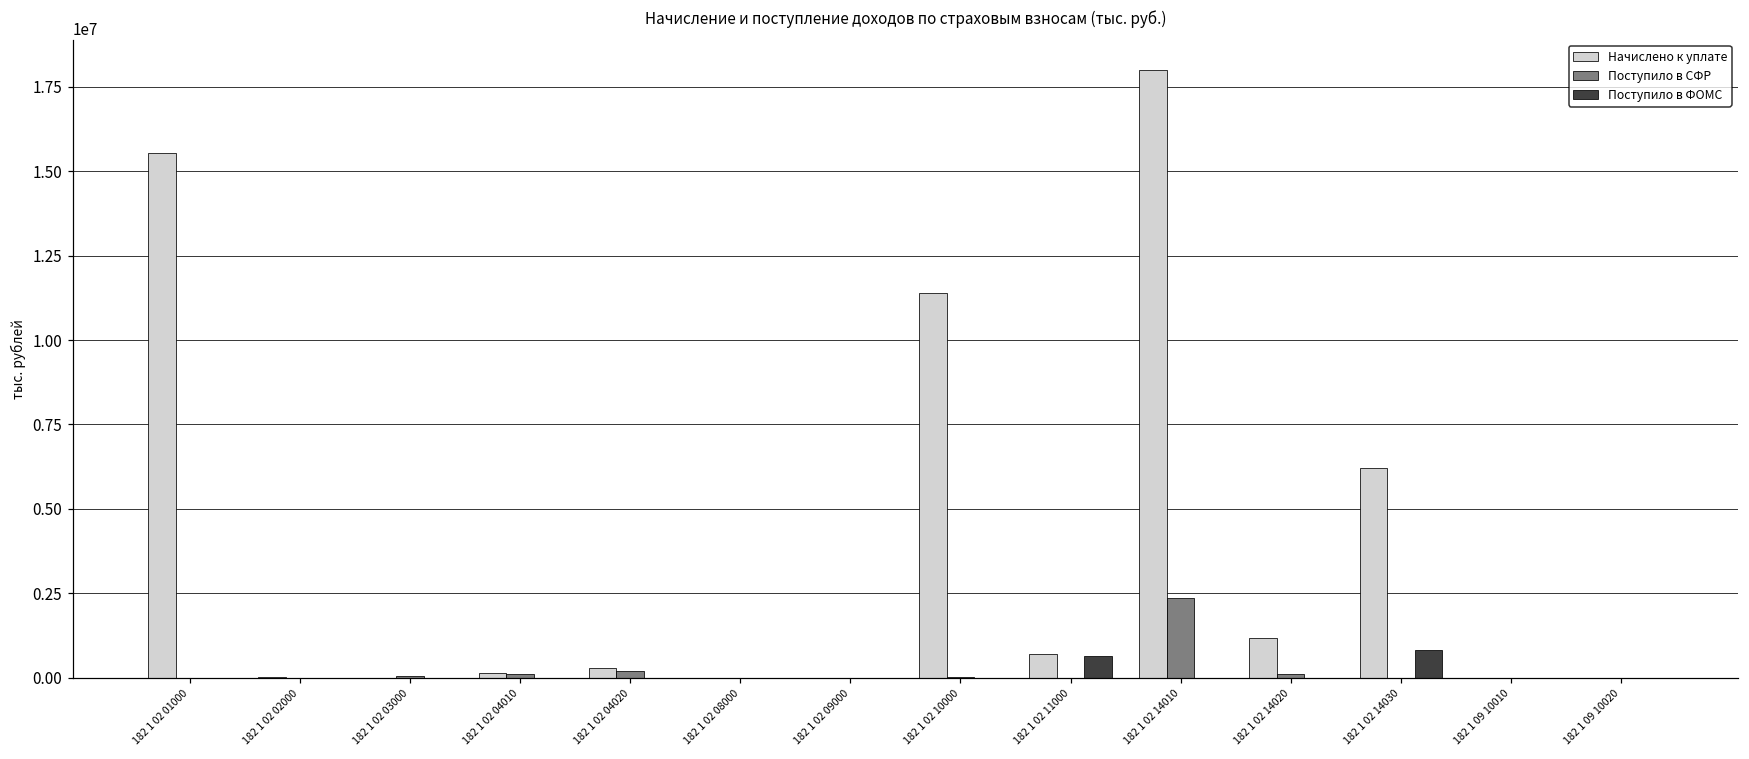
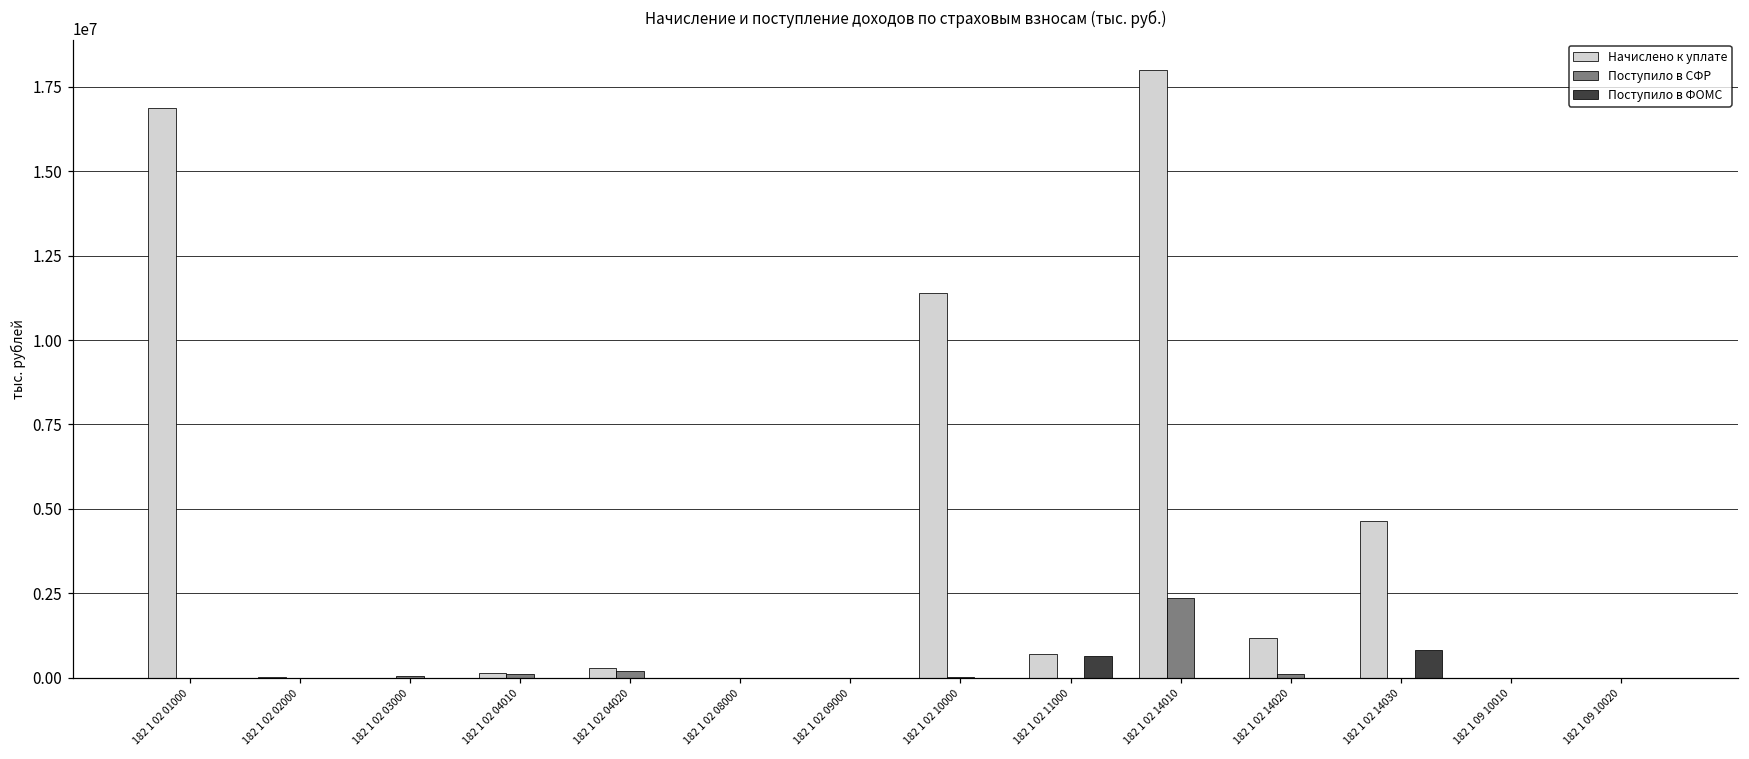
  {
    "Начислено к уплате": {
-     "182 1 02 01000": 15500000,
+     "182 1 02 01000": 16900000,
      "182 1 02 04010": 100000,
      "182 1 02 04020": 300000,
      "182 1 02 09000": 0,
      "182 1 02 10000": 11400000,
      "182 1 02 11000": 700000,
      "182 1 02 14010": 18000000,
      "182 1 02 14020": 1200000,
-     "182 1 02 14030": 6200000,
+     "182 1 02 14030": 4700000,
      "182 1 09 10010": 0,
      "182 1 09 10020": 0
    },
    "Поступило в СФР": {
      "182 1 02 01000": 0,
      "182 1 02 02000": 0,
      "182 1 02 04010": 100000,
      "182 1 02 04020": 200000,
      "182 1 02 09000": 0,
      "182 1 02 11000": 0,
      "182 1 02 14010": 2400000,
      "182 1 02 14020": 100000,
      "182 1 02 14030": 0,
      "182 1 09 10010": 0,
      "182 1 09 10020": 0
    },
    "Поступило в ФОМС": {
      "182 1 02 01000": 0,
      "182 1 02 02000": 0,
      "182 1 02 03000": 0,
      "182 1 02 04010": 0,
      "182 1 02 04020": 0,
      "182 1 02 08000": 0,
      "182 1 02 09000": 0,
      "182 1 02 10000": 0,
      "182 1 02 11000": 600000,
      "182 1 02 14010": 0,
      "182 1 02 14020": 0,
      "182 1 02 14030": 800000,
      "182 1 09 10010": 0,
      "182 1 09 10020": 0
    }
  }
